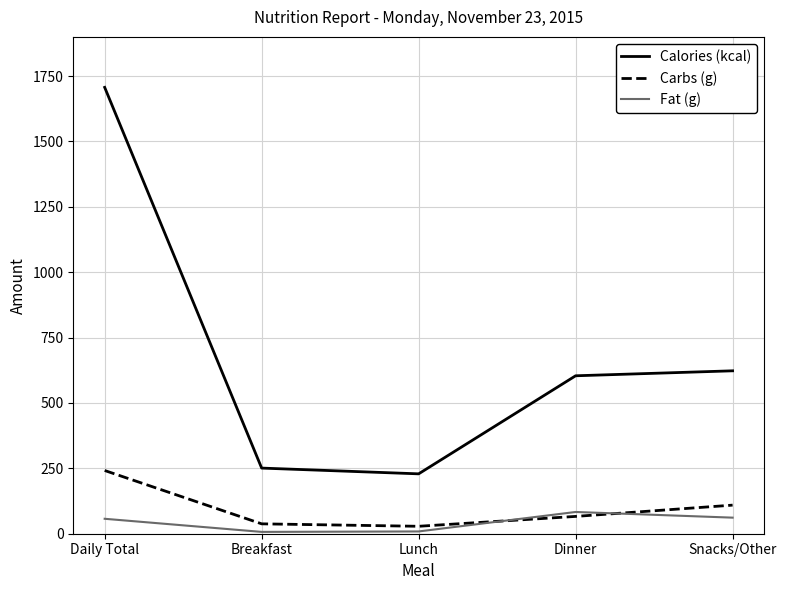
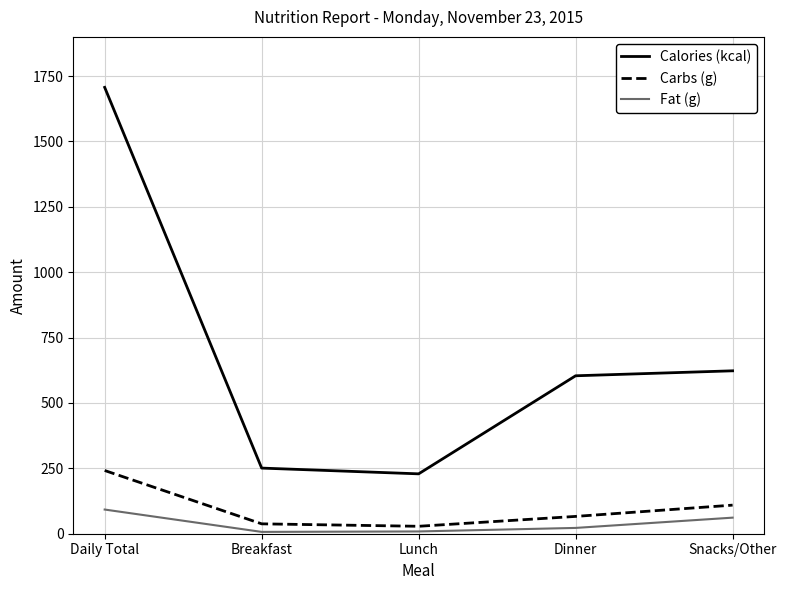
  {
    "Fat (g)": {
-     "Daily Total": 60,
+     "Daily Total": 90,
      "Breakfast": 10,
      "Lunch": 10,
-     "Dinner": 80,
+     "Dinner": 20,
      "Snacks/Other": 60
    }
  }
